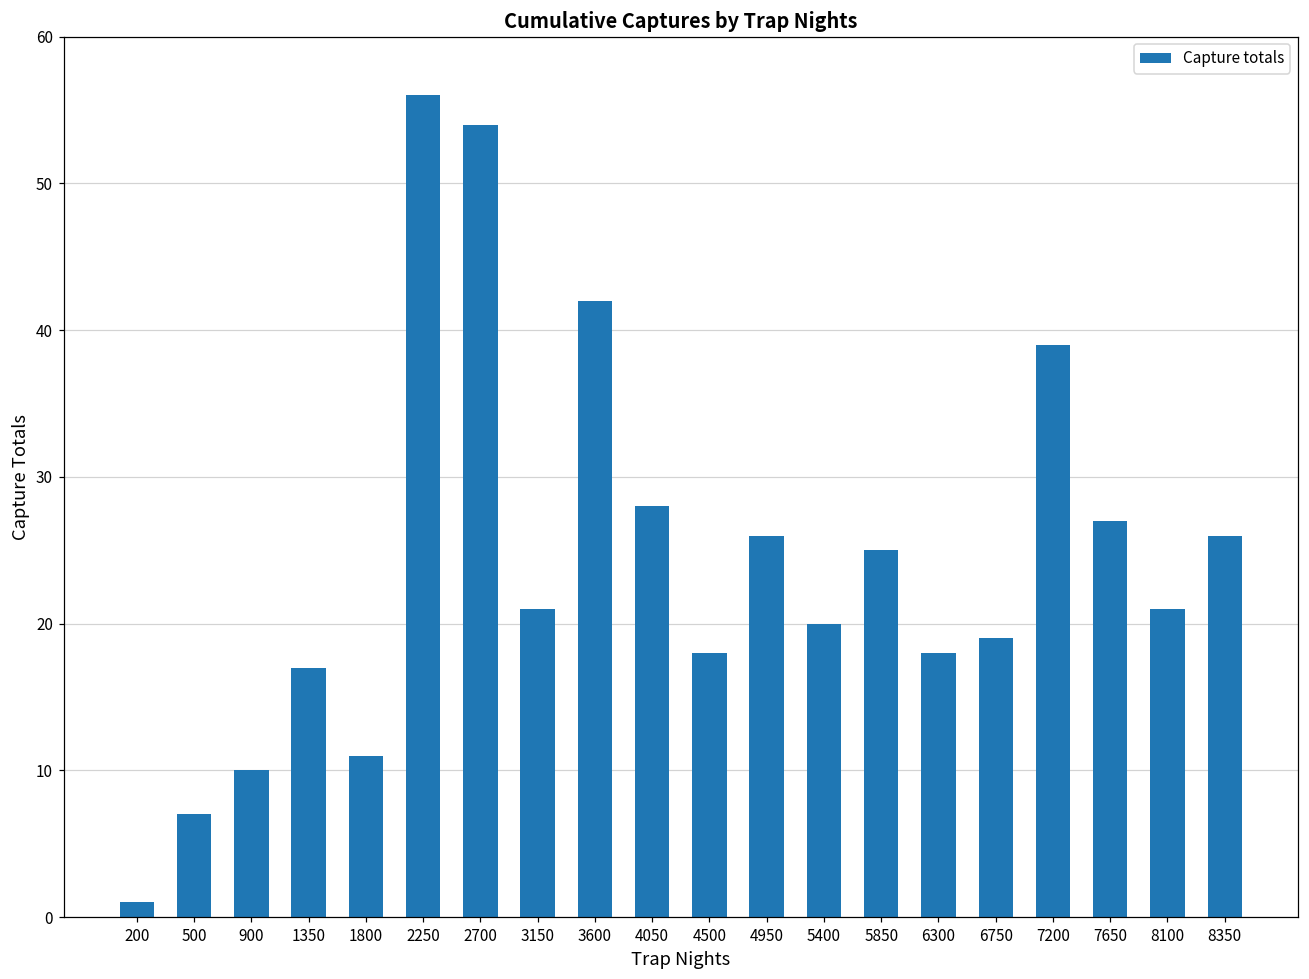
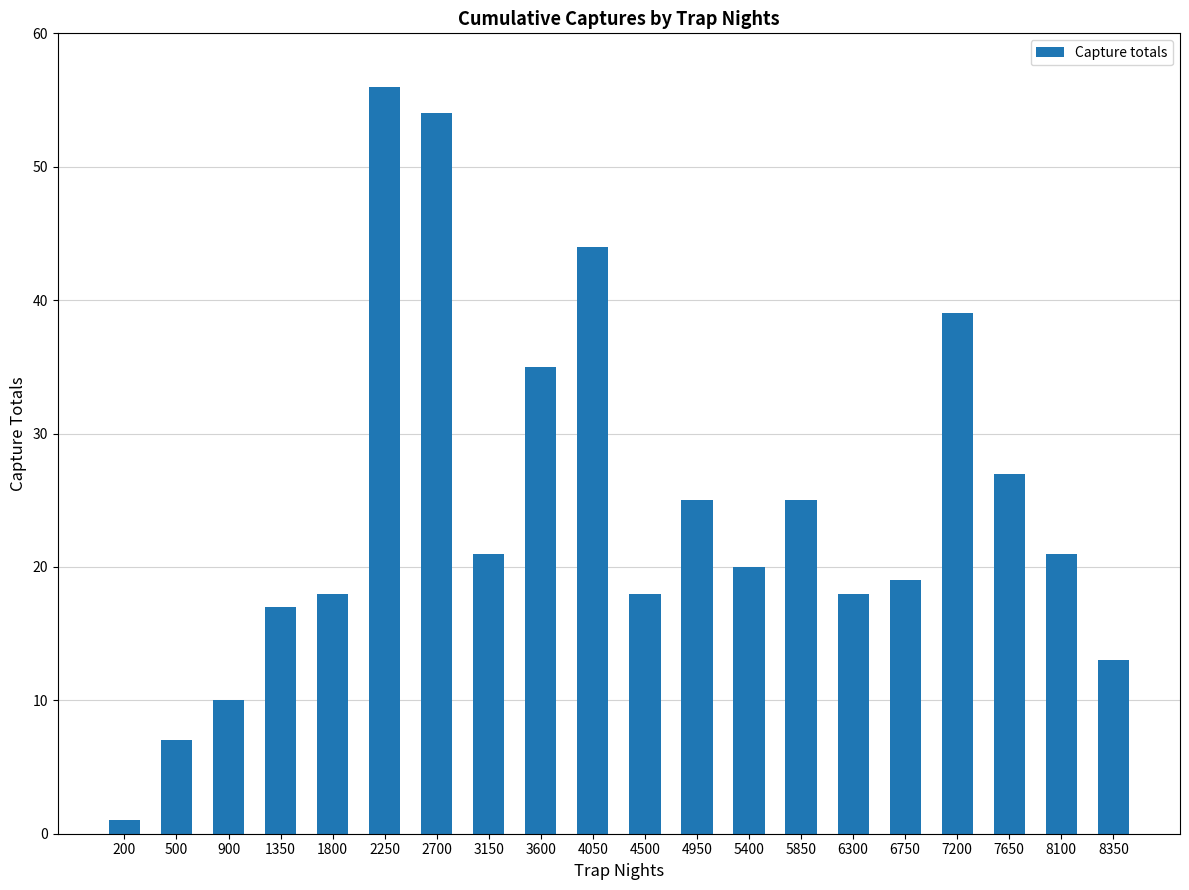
  {
    "200": 1,
    "500": 7,
    "900": 10,
    "1350": 17,
-   "1800": 11,
+   "1800": 18,
    "2250": 56,
    "2700": 54,
    "3150": 21,
-   "3600": 42,
-   "4050": 28,
+   "3600": 35,
+   "4050": 44,
    "4500": 18,
-   "4950": 26,
+   "4950": 25,
    "5400": 20,
    "5850": 25,
    "6300": 18,
    "6750": 19,
    "7200": 39,
    "7650": 27,
    "8100": 21,
-   "8350": 26
+   "8350": 13
  }
